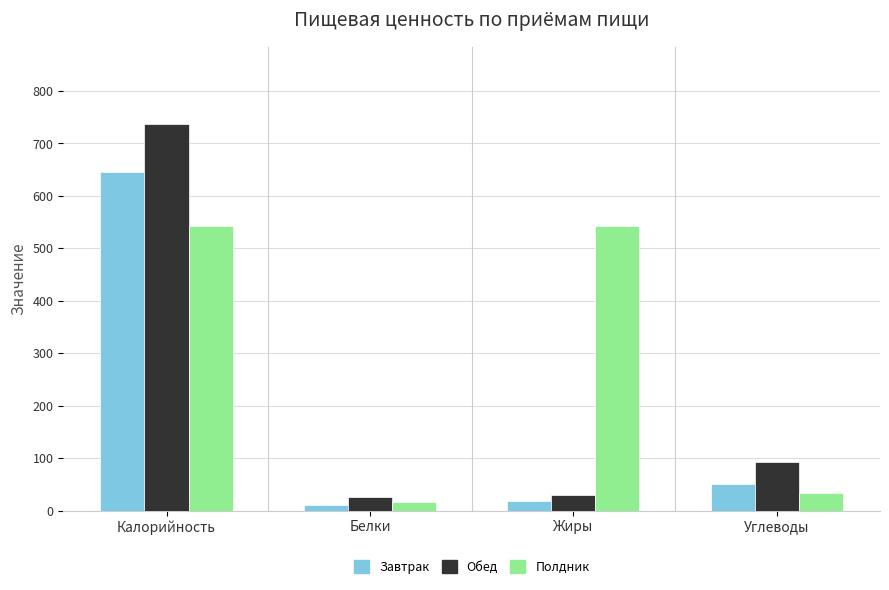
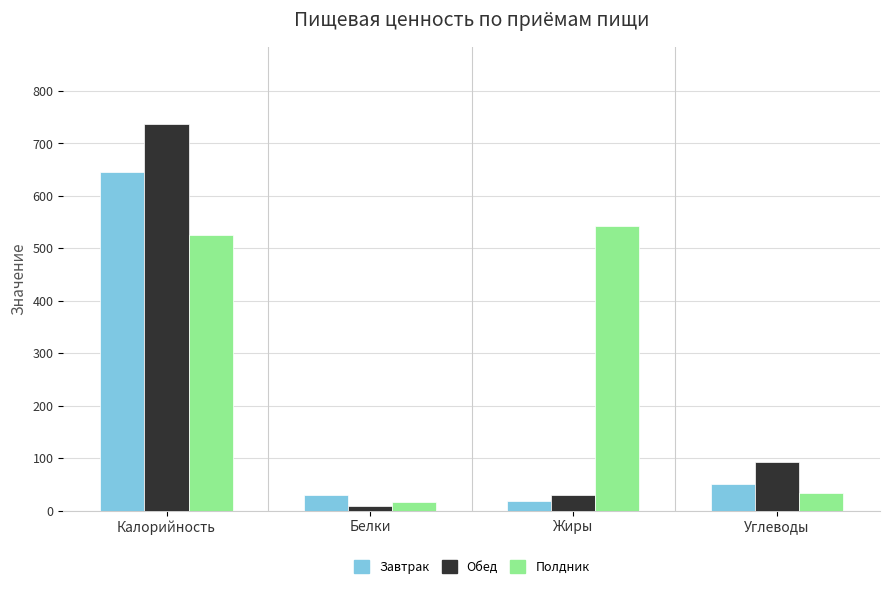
  {
    "Завтрак": {
      "Калорийность": 650,
-     "Белки": 10,
+     "Белки": 30,
      "Жиры": 20,
      "Углеводы": 50
    },
    "Обед": {
      "Калорийность": 740,
-     "Белки": 30,
+     "Белки": 10,
      "Жиры": 30,
      "Углеводы": 90
    },
    "Полдник": {
-     "Калорийность": 540,
+     "Калорийность": 530,
      "Белки": 20,
      "Жиры": 540,
      "Углеводы": 30
    }
  }
